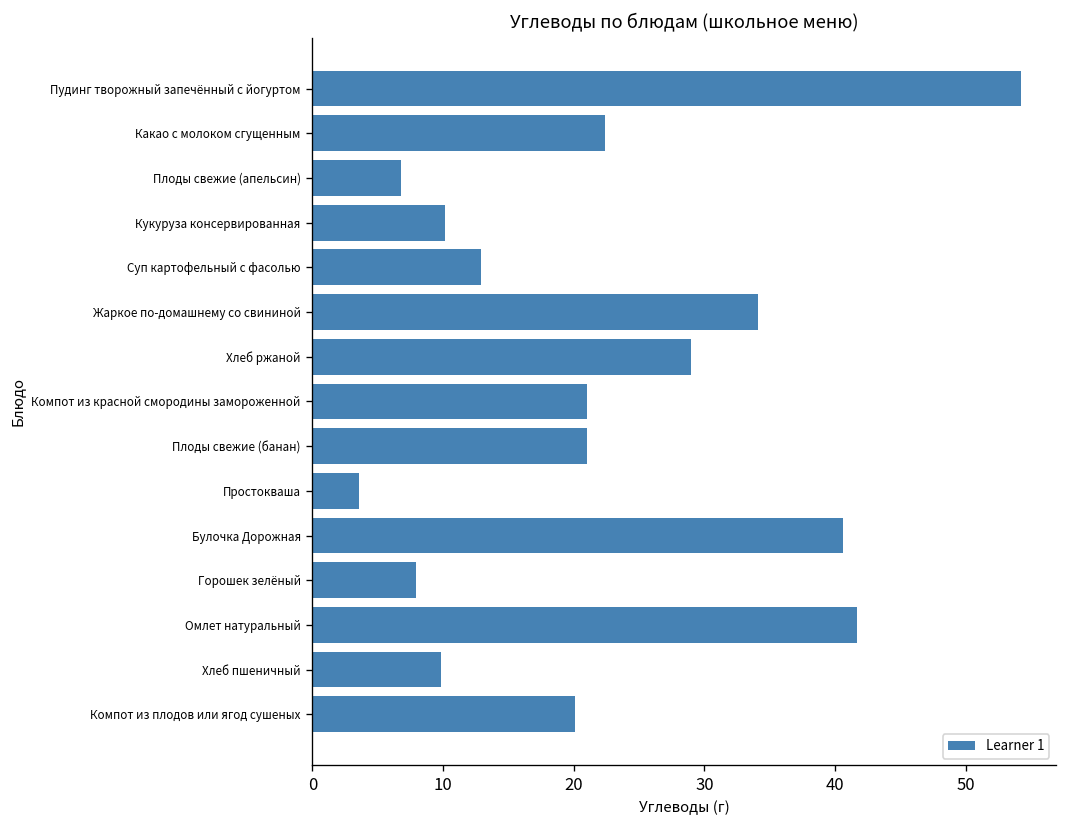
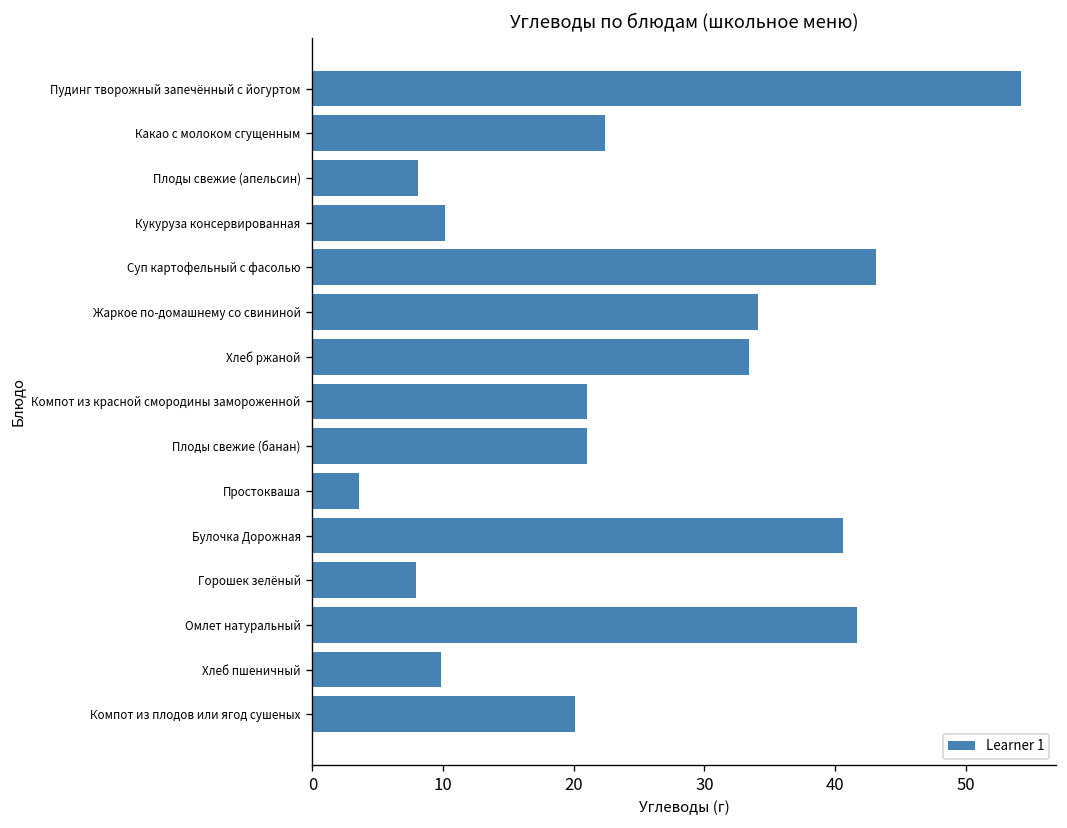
  {
    "Пудинг творожный запечённый с йогуртом": 54.2,
    "Какао с молоком сгущенным": 22.4,
-   "Плоды свежие (апельсин)": 6.8,
+   "Плоды свежие (апельсин)": 8.1,
    "Кукуруза консервированная": 10.1,
-   "Суп картофельный с фасолью": 12.9,
+   "Суп картофельный с фасолью": 43.1,
    "Жаркое по-домашнему со свининой": 34.1,
-   "Хлеб ржаной": 29.0,
+   "Хлеб ржаной": 33.4,
    "Компот из красной смородины замороженной": 21.0,
    "Плоды свежие (банан)": 21.0,
    "Простокваша": 3.6,
    "Булочка Дорожная": 40.6,
    "Горошек зелёный": 7.9,
    "Омлет натуральный": 41.7,
    "Хлеб пшеничный": 9.8,
    "Компот из плодов или ягод сушеных": 20.1
  }
